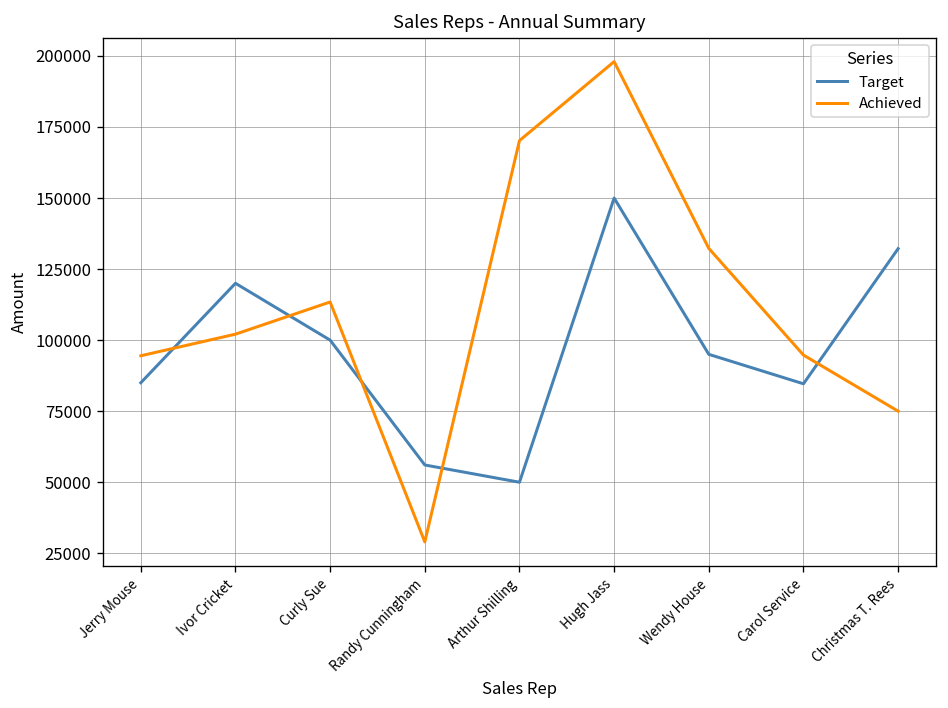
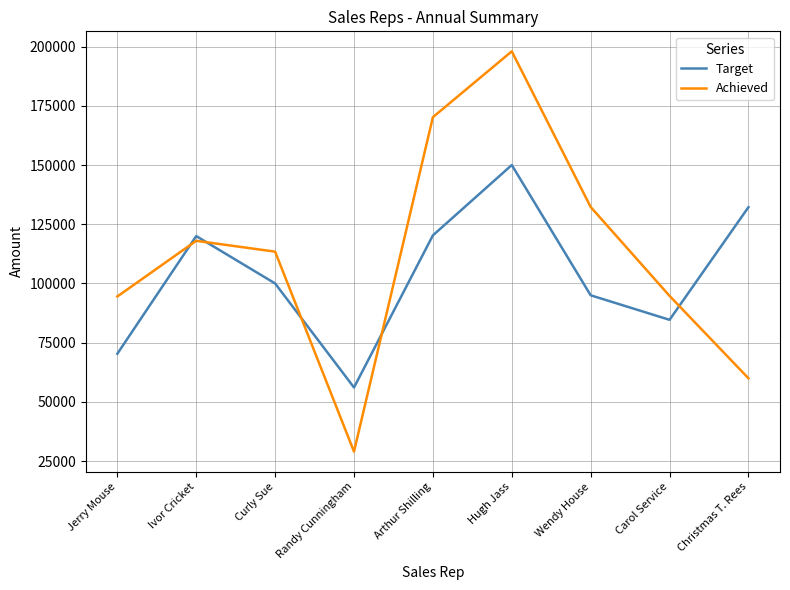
  {
    "Target": {
-     "Jerry Mouse": 85000,
+     "Jerry Mouse": 70000,
      "Ivor Cricket": 120000,
      "Curly Sue": 100000,
      "Randy Cunningham": 56000,
-     "Arthur Shilling": 50000,
+     "Arthur Shilling": 120000,
      "Hugh Jass": 150000,
      "Wendy House": 95000,
      "Carol Service": 85000,
      "Christmas T. Rees": 132000
    },
    "Achieved": {
      "Jerry Mouse": 95000,
-     "Ivor Cricket": 102000,
+     "Ivor Cricket": 118000,
      "Curly Sue": 113000,
      "Randy Cunningham": 29000,
      "Arthur Shilling": 170000,
      "Hugh Jass": 198000,
      "Wendy House": 132000,
      "Carol Service": 95000,
-     "Christmas T. Rees": 75000
+     "Christmas T. Rees": 60000
    }
  }
